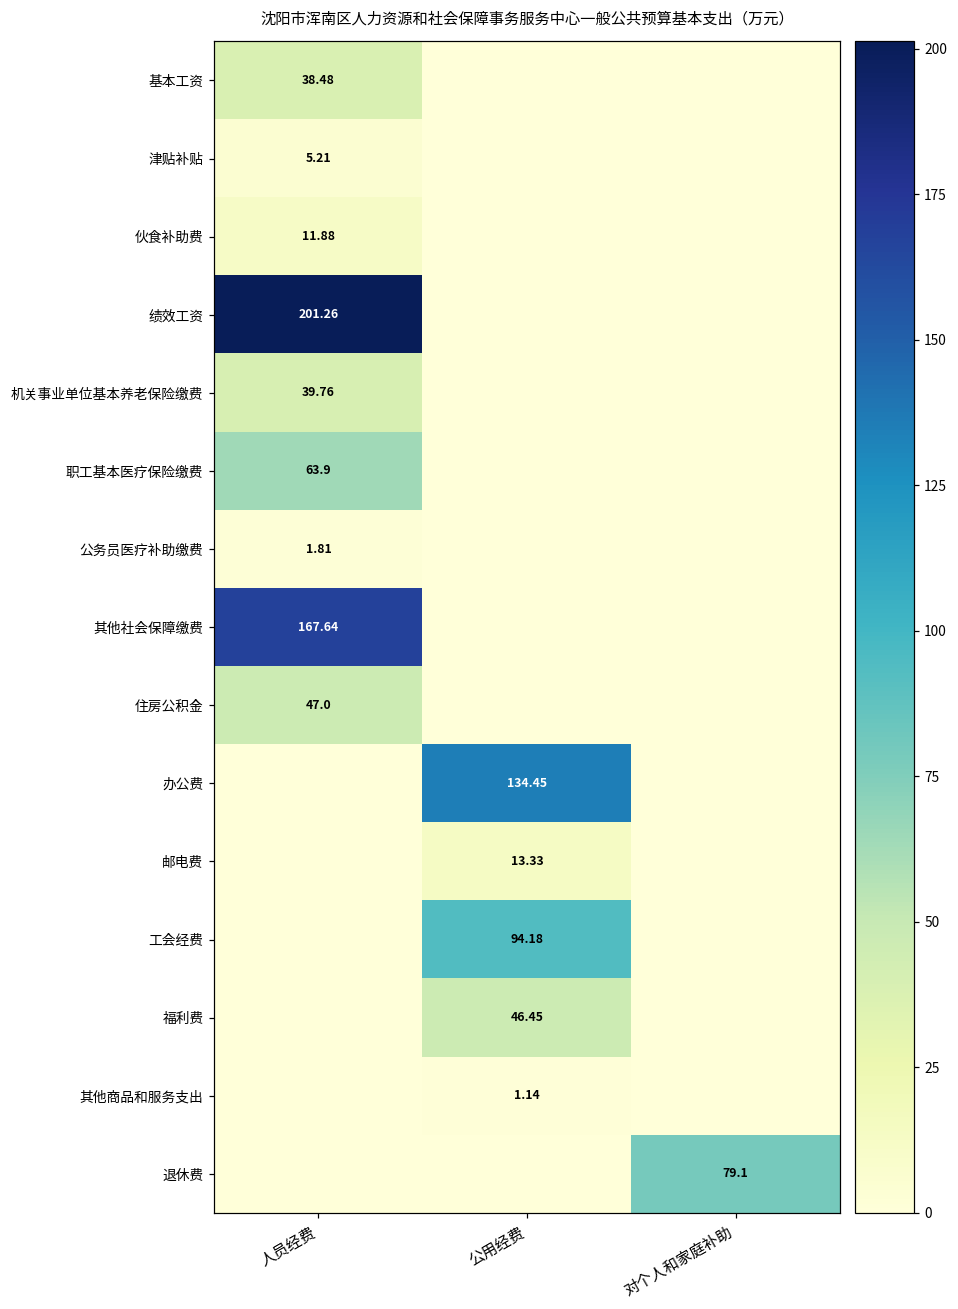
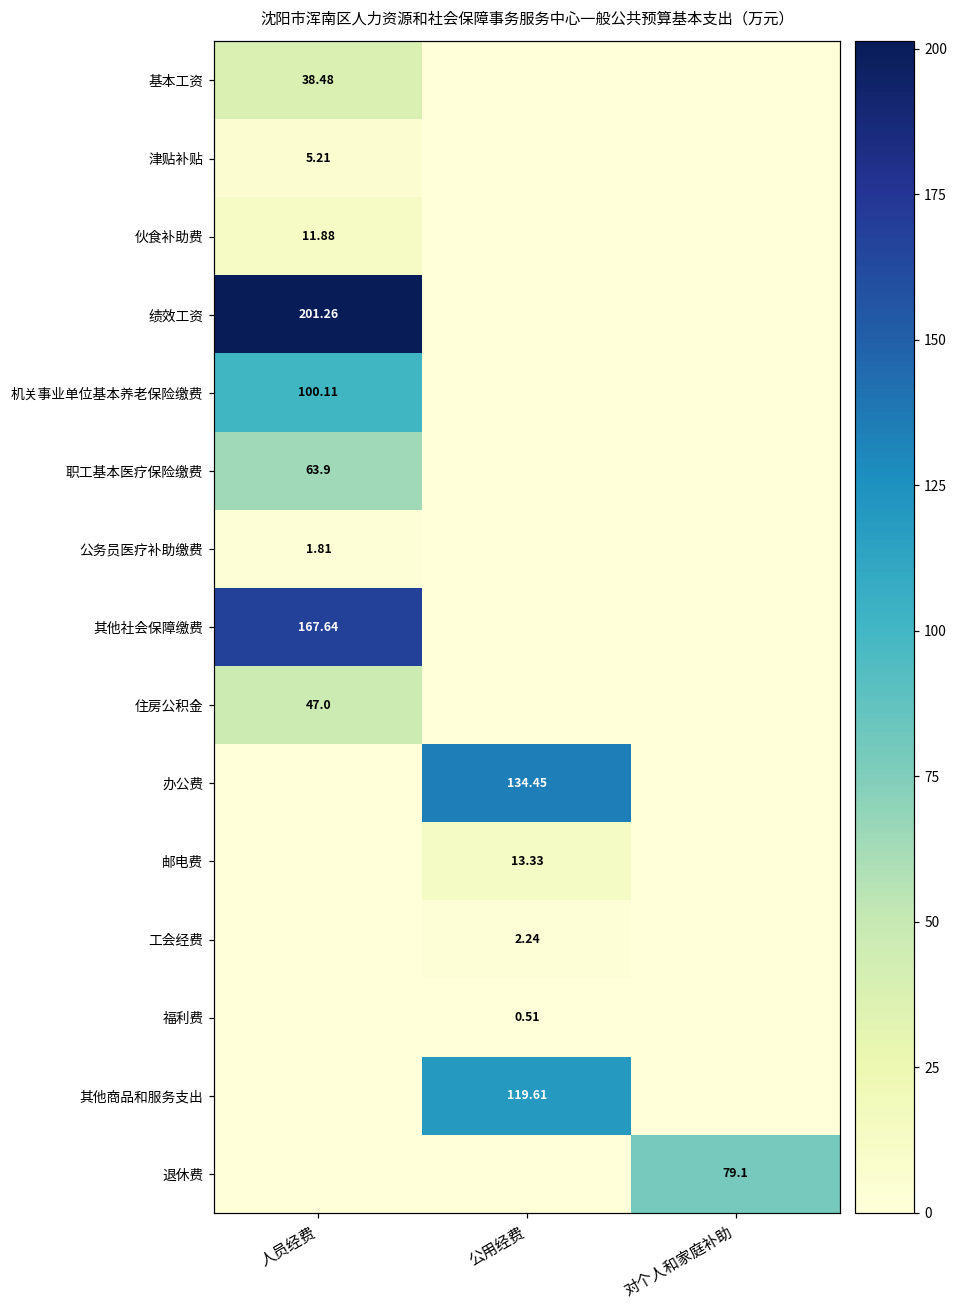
  {
    "基本工资": {
      "人员经费": 38.48
    },
    "津贴补贴": {
      "人员经费": 5.21
    },
    "伙食补助费": {
      "人员经费": 11.88
    },
    "绩效工资": {
      "人员经费": 201.26
    },
    "机关事业单位基本养老保险缴费": {
-     "人员经费": 39.76
+     "人员经费": 100.11
    },
    "职工基本医疗保险缴费": {
      "人员经费": 63.9
    },
    "公务员医疗补助缴费": {
      "人员经费": 1.81
    },
    "其他社会保障缴费": {
      "人员经费": 167.64
    },
    "住房公积金": {
      "人员经费": 47.0
    },
    "办公费": {
      "公用经费": 134.45
    },
    "邮电费": {
      "公用经费": 13.33
    },
    "工会经费": {
-     "公用经费": 94.18
+     "公用经费": 2.24
    },
    "福利费": {
-     "公用经费": 46.45
+     "公用经费": 0.51
    },
    "其他商品和服务支出": {
-     "公用经费": 1.14
+     "公用经费": 119.61
    },
    "退休费": {
      "对个人和家庭补助": 79.1
    }
  }
